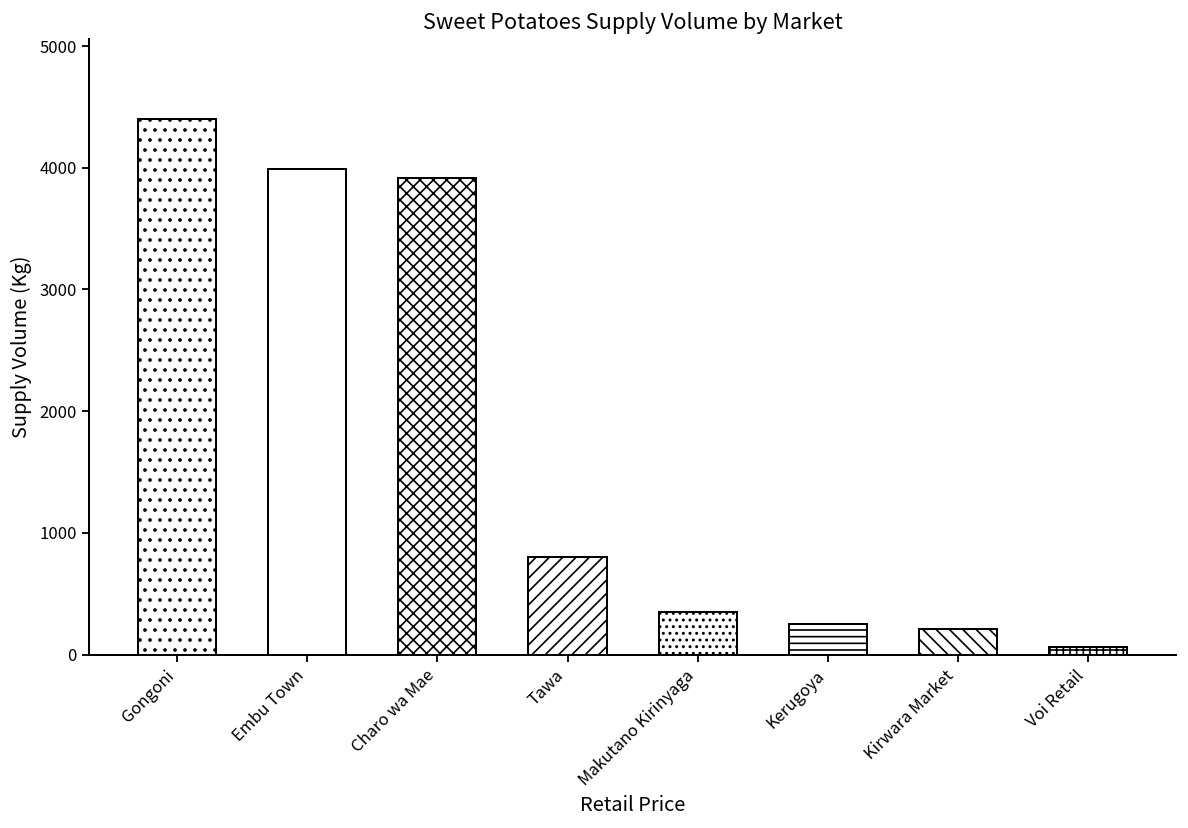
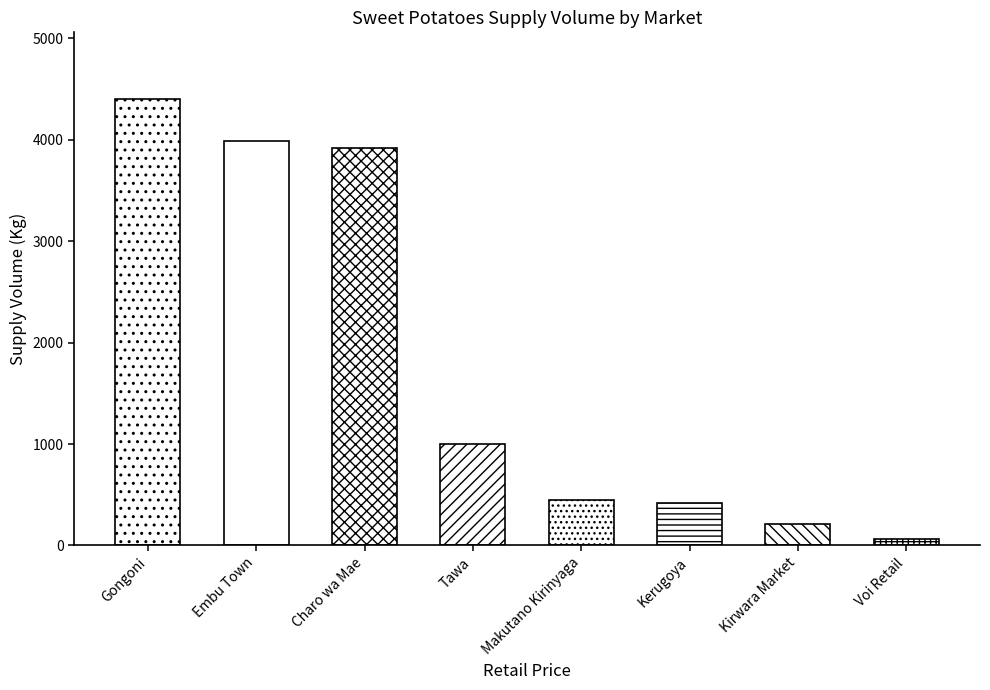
  {
    "Gongoni": 4400,
    "Embu Town": 3990,
    "Charo wa Mae": 3920,
-   "Tawa": 800,
-   "Makutano Kirinyaga": 350,
-   "Kerugoya": 250,
+   "Tawa": 1000,
+   "Makutano Kirinyaga": 450,
+   "Kerugoya": 420,
    "Kirwara Market": 210,
    "Voi Retail": 60
  }
